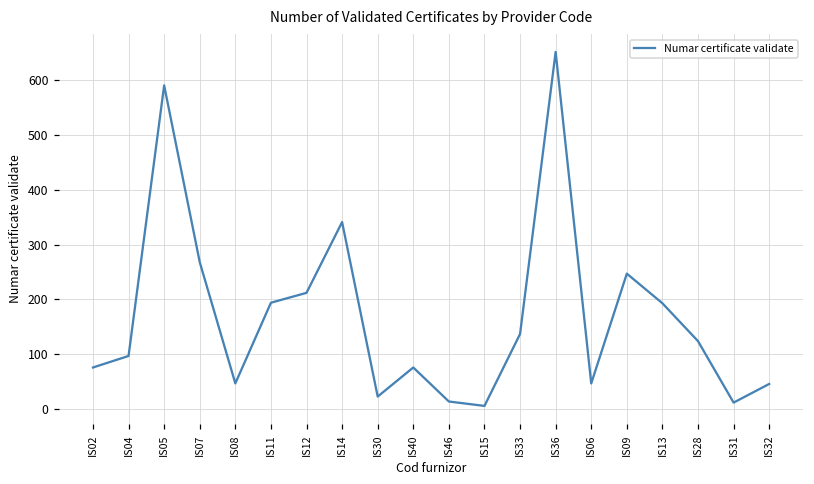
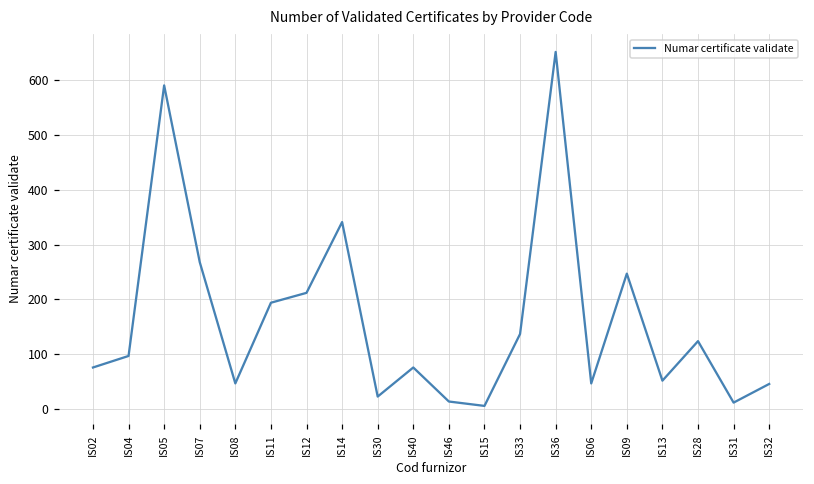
  {
    "IS02": 80,
    "IS04": 100,
    "IS05": 590,
    "IS07": 270,
    "IS08": 50,
    "IS11": 190,
    "IS12": 210,
    "IS14": 340,
    "IS30": 20,
    "IS40": 80,
    "IS46": 10,
    "IS15": 10,
    "IS33": 140,
    "IS36": 650,
    "IS06": 50,
    "IS09": 250,
-   "IS13": 190,
+   "IS13": 50,
    "IS28": 120,
    "IS31": 10,
    "IS32": 50
  }
